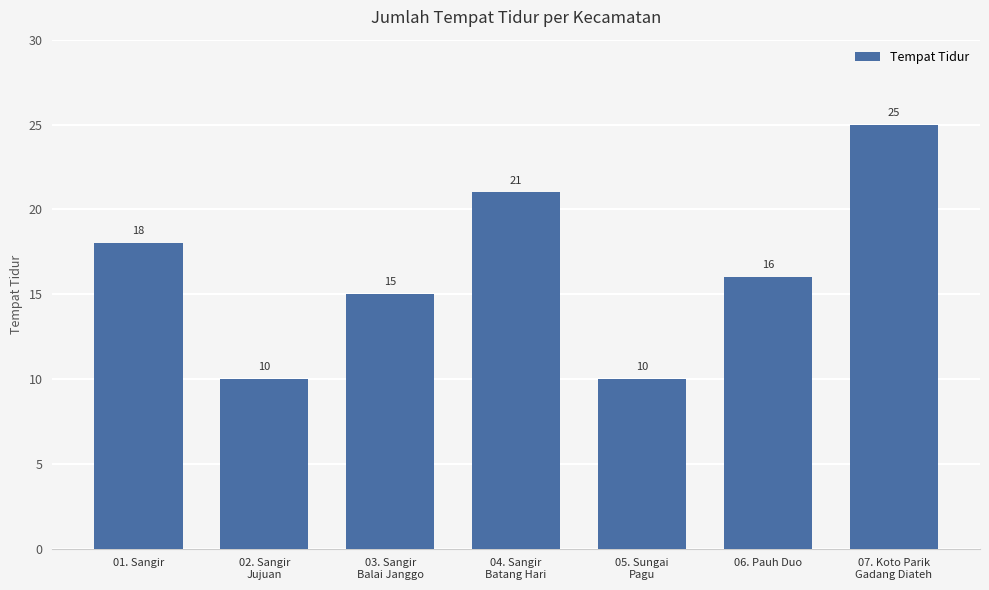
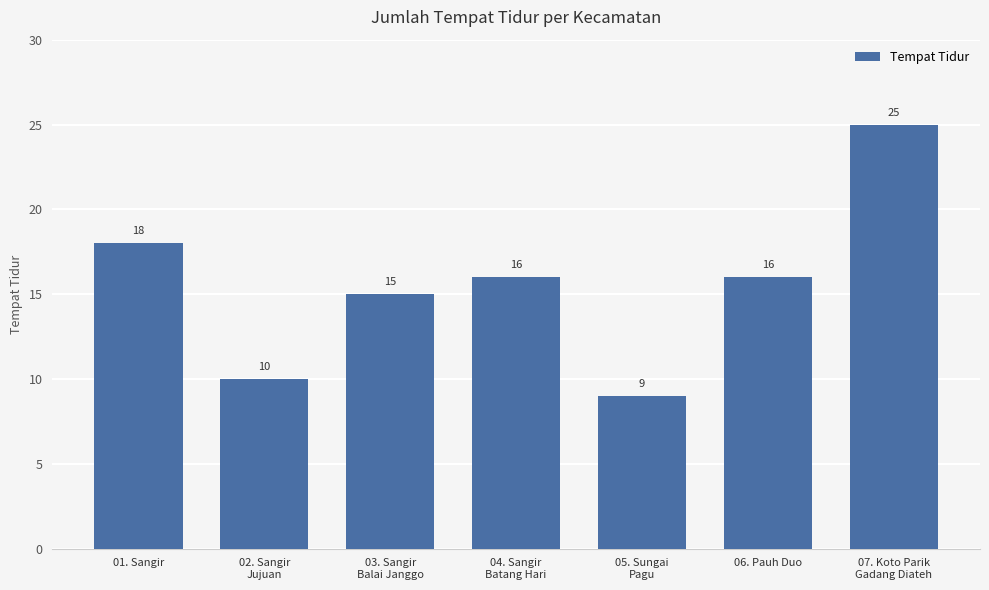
  {
    "01. Sangir": 18,
    "02. Sangir Jujuan": 10,
    "03. Sangir Balai Janggo": 15,
-   "04. Sangir Batang Hari": 21,
-   "05. Sungai Pagu": 10,
+   "04. Sangir Batang Hari": 16,
+   "05. Sungai Pagu": 9,
    "06. Pauh Duo": 16,
    "07. Koto Parik Gadang Diateh": 25
  }
